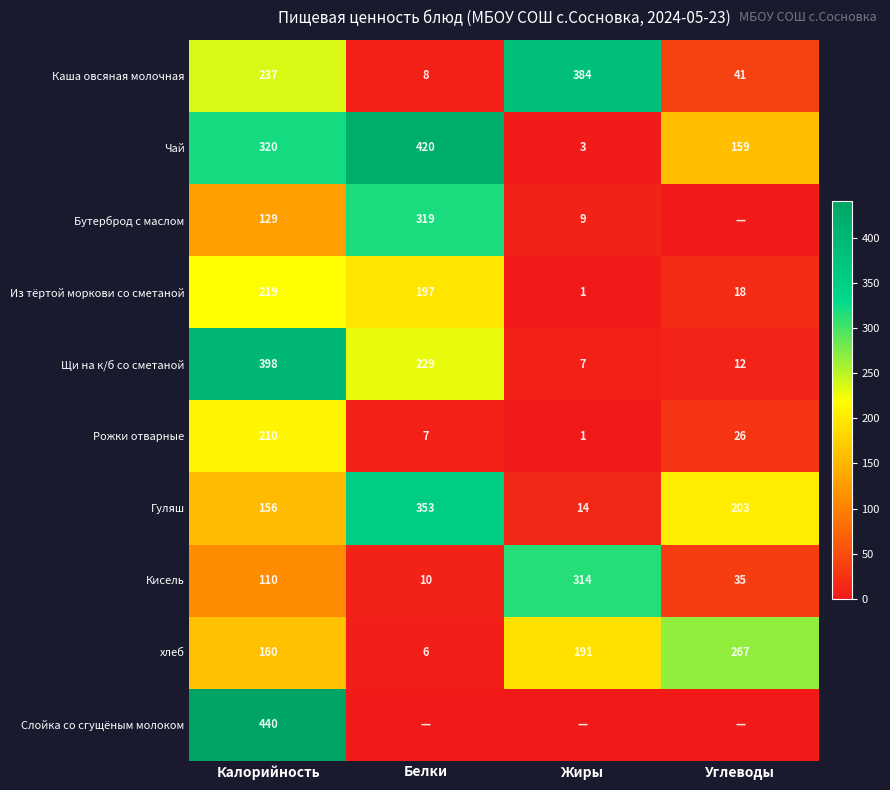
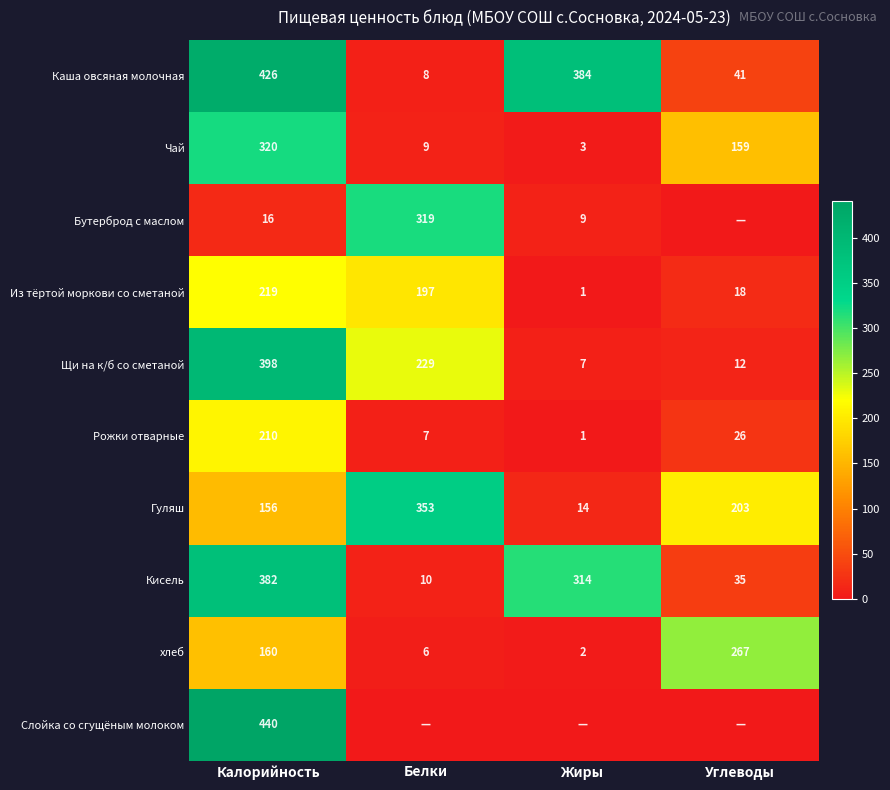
  {
    "Каша овсяная молочная": {
-     "Калорийность": 237,
+     "Калорийность": 426,
      "Белки": 8,
      "Жиры": 384,
      "Углеводы": 41
    },
    "Чай": {
      "Калорийность": 320,
-     "Белки": 420,
+     "Белки": 9,
      "Жиры": 3,
      "Углеводы": 159
    },
    "Бутерброд с маслом": {
-     "Калорийность": 129,
+     "Калорийность": 16,
      "Белки": 319,
      "Жиры": 9
    },
    "Из тёртой моркови со сметаной": {
      "Калорийность": 219,
      "Белки": 197,
      "Жиры": 1,
      "Углеводы": 18
    },
    "Щи на к/б со сметаной": {
      "Калорийность": 398,
      "Белки": 229,
      "Жиры": 7,
      "Углеводы": 12
    },
    "Рожки отварные": {
      "Калорийность": 210,
      "Белки": 7,
      "Жиры": 1,
      "Углеводы": 26
    },
    "Гуляш": {
      "Калорийность": 156,
      "Белки": 353,
      "Жиры": 14,
      "Углеводы": 203
    },
    "Кисель": {
-     "Калорийность": 110,
+     "Калорийность": 382,
      "Белки": 10,
      "Жиры": 314,
      "Углеводы": 35
    },
    "хлеб": {
      "Калорийность": 160,
      "Белки": 6,
-     "Жиры": 191,
+     "Жиры": 2,
      "Углеводы": 267
    },
    "Слойка со сгущёным молоком": {
      "Калорийность": 440
    }
  }
